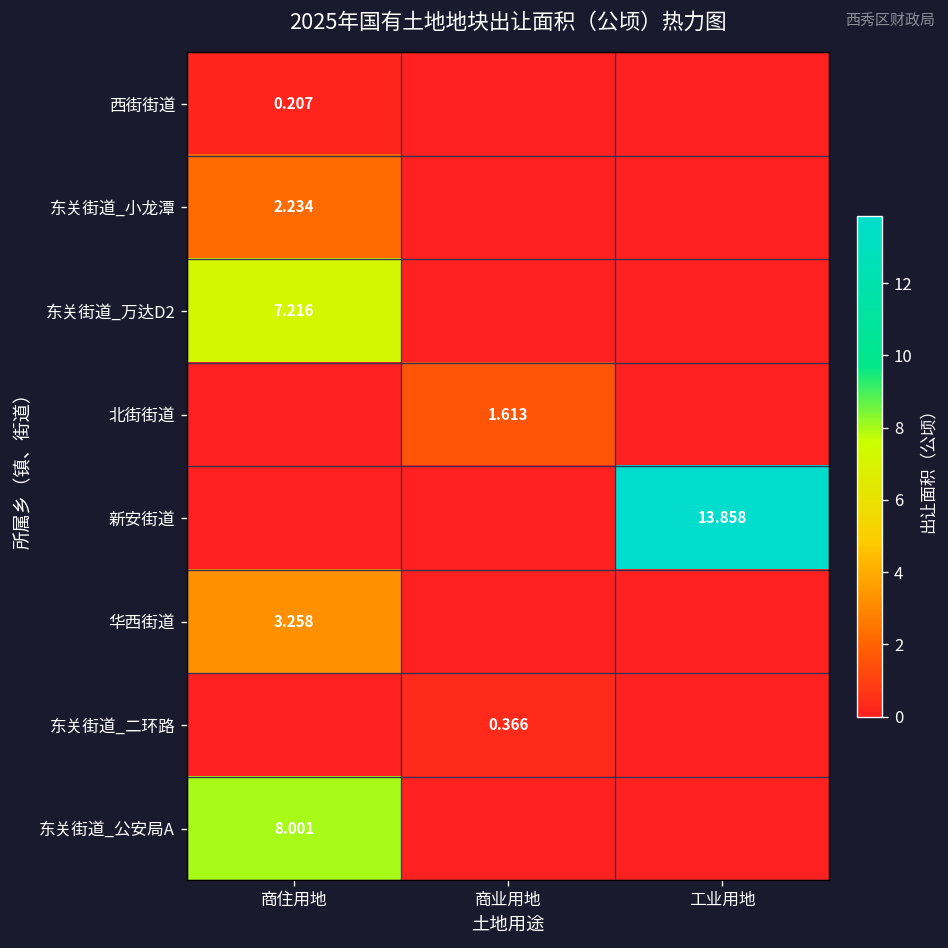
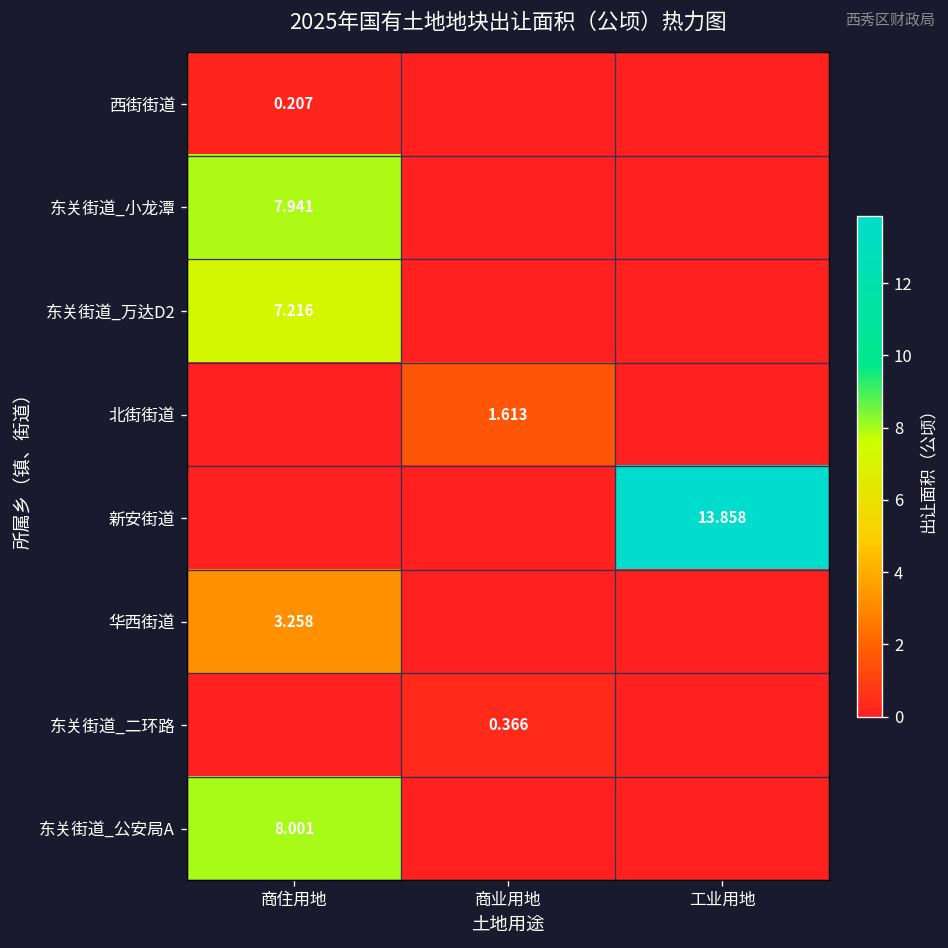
  {
    "西街街道": {
      "商住用地": 0.207
    },
    "东关街道_小龙潭": {
-     "商住用地": 2.234
+     "商住用地": 7.941
    },
    "东关街道_万达D2": {
      "商住用地": 7.216
    },
    "北街街道": {
      "商业用地": 1.613
    },
    "新安街道": {
      "工业用地": 13.858
    },
    "华西街道": {
      "商住用地": 3.258
    },
    "东关街道_二环路": {
      "商业用地": 0.366
    },
    "东关街道_公安局A": {
      "商住用地": 8.001
    }
  }
